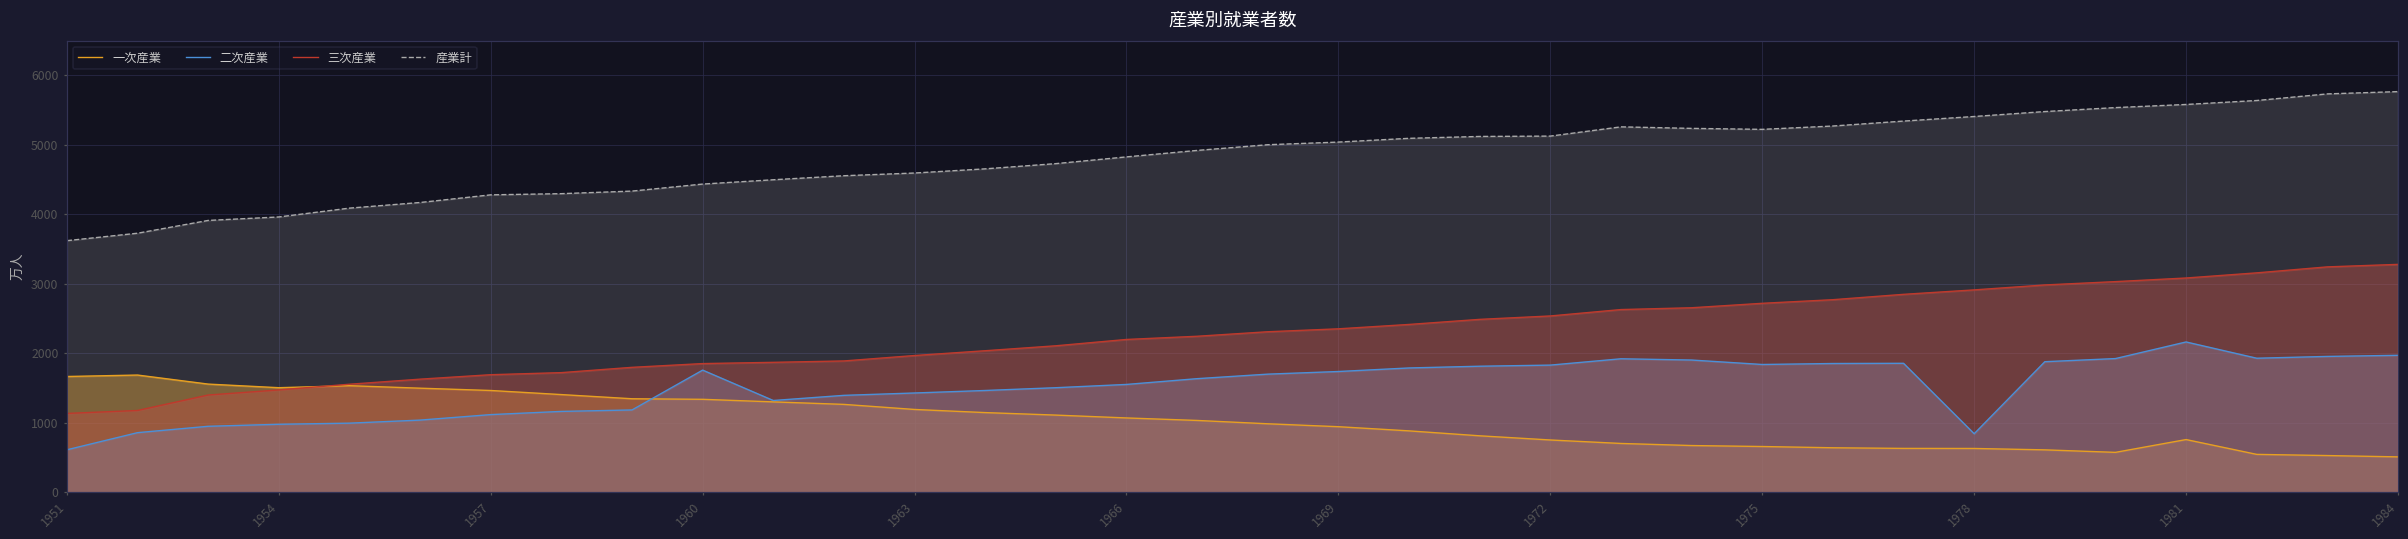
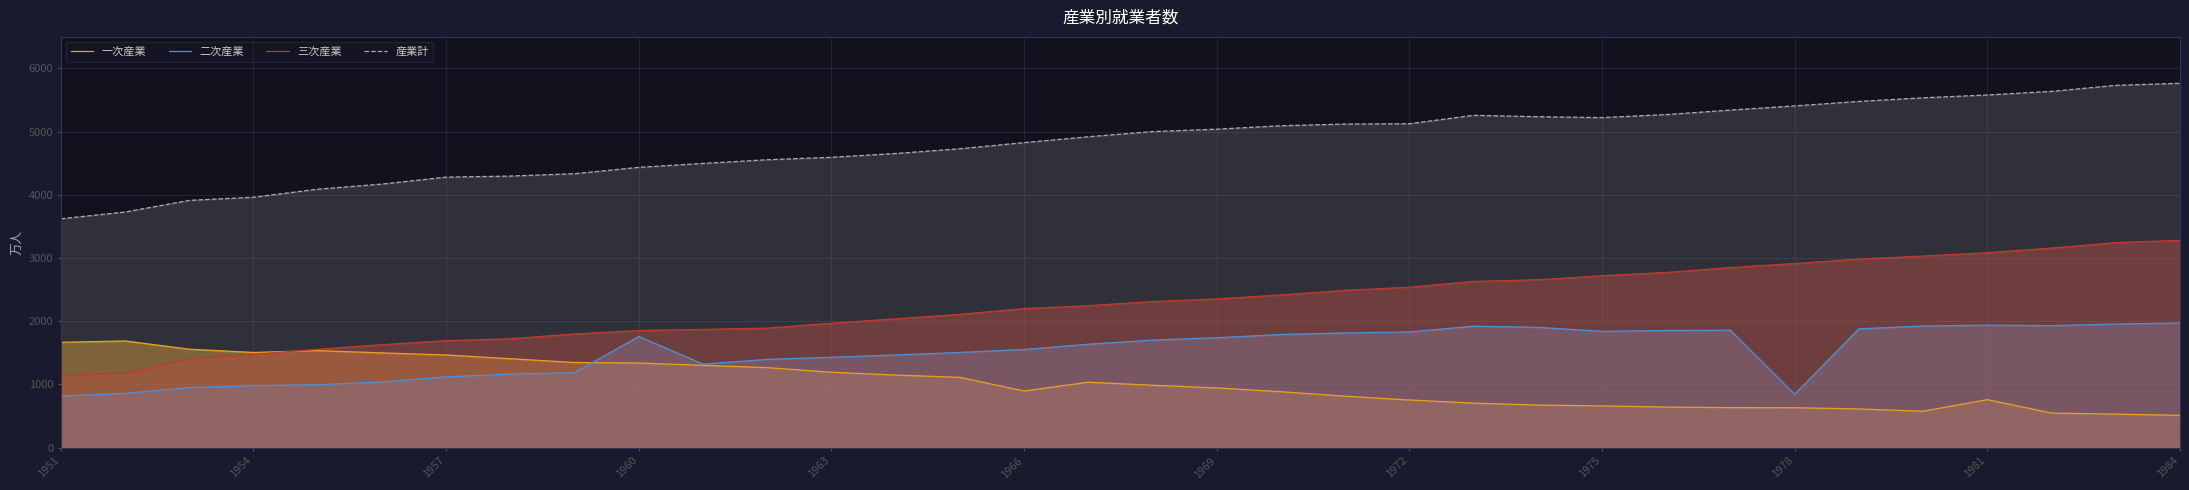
  {
    "一次産業": {
      "1951": 1700,
      "1957": 1500,
      "1960": 1300,
      "1963": 1200,
-     "1966": 1100,
+     "1966": 900,
      "1969": 900,
      "1972": 800,
      "1975": 700,
      "1978": 600,
      "1981": 800,
      "1984": 500
    },
    "二次産業": {
-     "1951": 600,
+     "1951": 800,
      "1954": 1000,
      "1957": 1100,
      "1960": 1800,
      "1963": 1400,
      "1966": 1600,
      "1969": 1700,
      "1972": 1800,
      "1975": 1800,
      "1978": 800,
-     "1981": 2200,
+     "1981": 1900,
      "1984": 2000
    },
    "三次産業": {
      "1951": 1100,
      "1957": 1700,
      "1960": 1900,
      "1963": 2000,
      "1966": 2200,
      "1969": 2400,
      "1972": 2500,
      "1975": 2700,
      "1978": 2900,
      "1981": 3100,
      "1984": 3300
    },
    "産業計": {
      "1951": 3600,
      "1954": 4000,
      "1957": 4300,
      "1960": 4400,
      "1963": 4600,
      "1966": 4800,
      "1969": 5000,
      "1972": 5100,
      "1975": 5200,
      "1978": 5400,
      "1981": 5600,
      "1984": 5800
    }
  }
